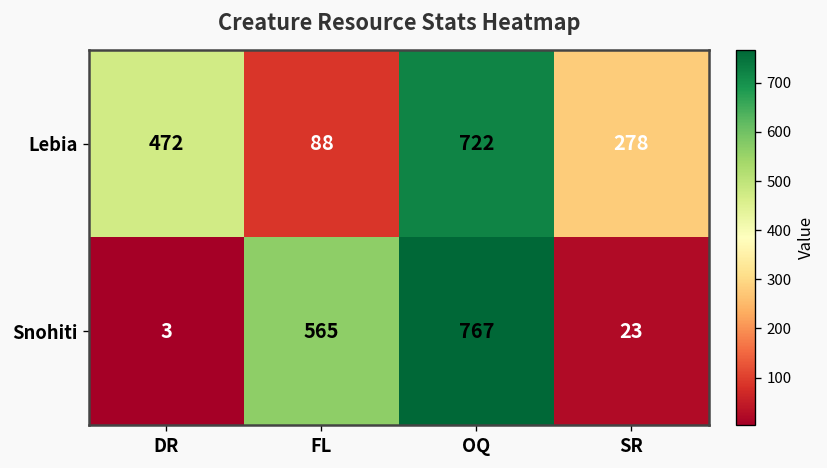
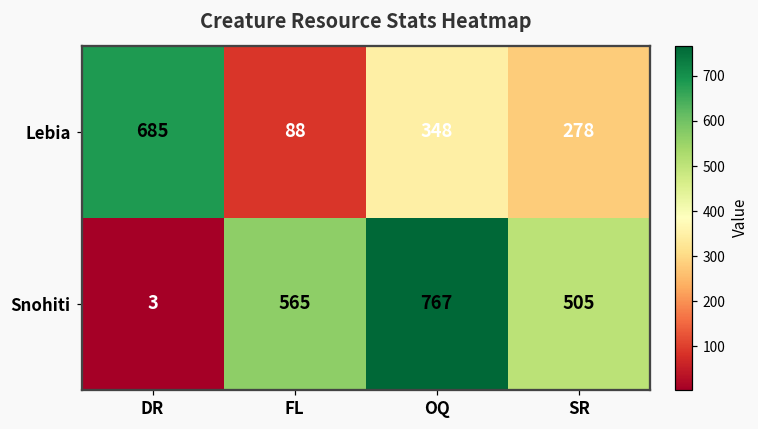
  {
    "Lebia": {
-     "DR": 472,
+     "DR": 685,
      "FL": 88,
-     "OQ": 722,
+     "OQ": 348,
      "SR": 278
    },
    "Snohiti": {
      "DR": 3,
      "FL": 565,
      "OQ": 767,
-     "SR": 23
+     "SR": 505
    }
  }
